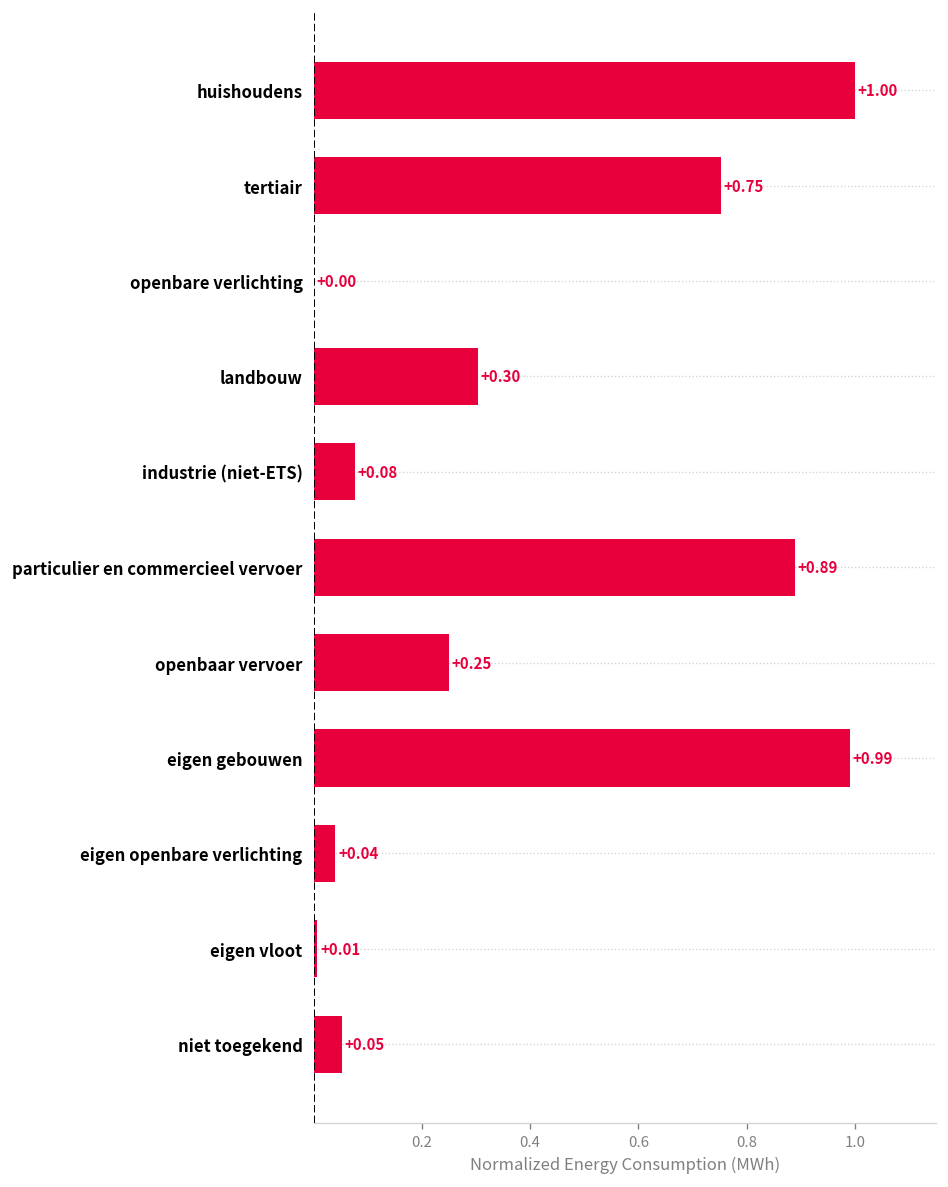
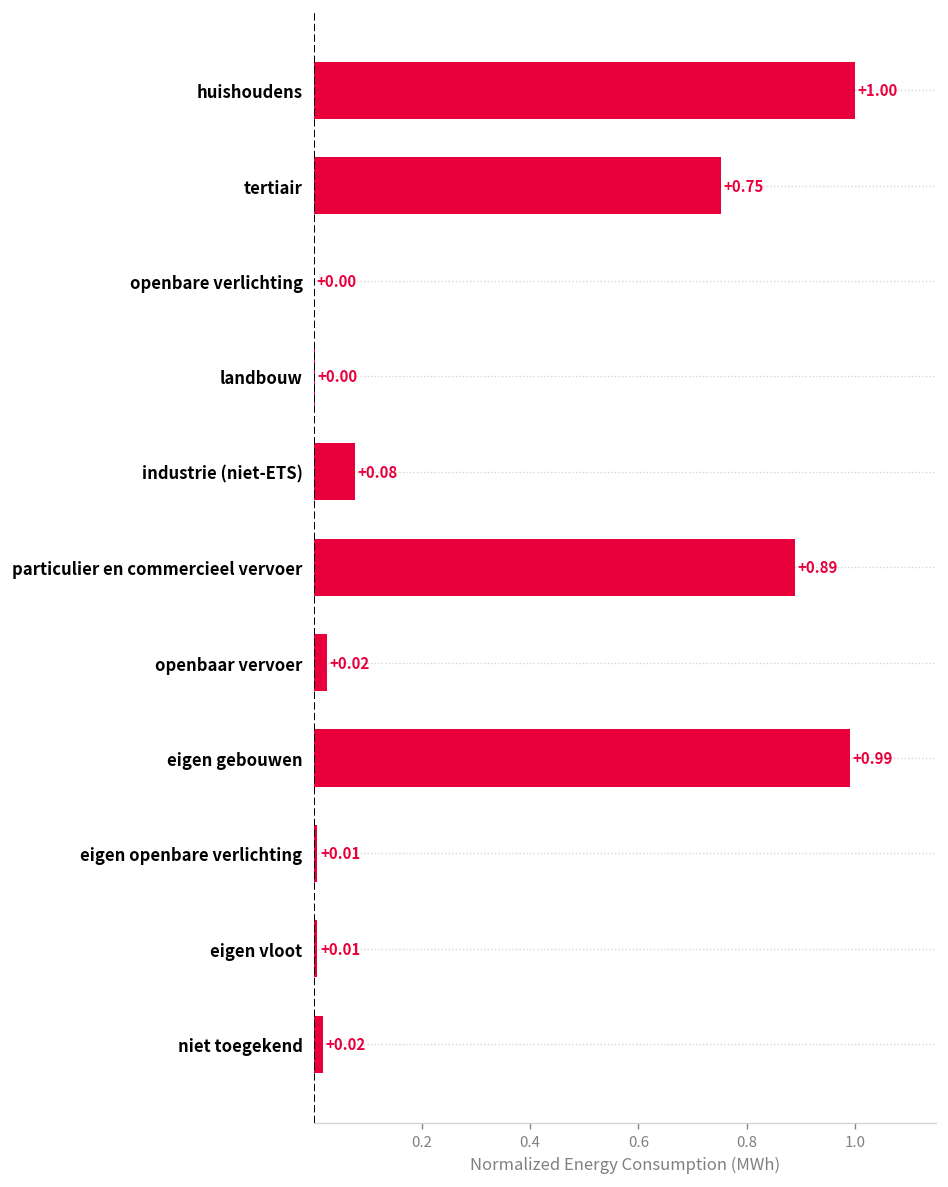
  {
    "huishoudens": "+1.00",
    "tertiair": "+0.75",
    "openbare verlichting": "+0.00",
-   "landbouw": "+0.30",
+   "landbouw": "+0.00",
    "industrie (niet-ETS)": "+0.08",
    "particulier en commercieel vervoer": "+0.89",
-   "openbaar vervoer": "+0.25",
+   "openbaar vervoer": "+0.02",
    "eigen gebouwen": "+0.99",
-   "eigen openbare verlichting": "+0.04",
+   "eigen openbare verlichting": "+0.01",
    "eigen vloot": "+0.01",
-   "niet toegekend": "+0.05"
+   "niet toegekend": "+0.02"
  }
